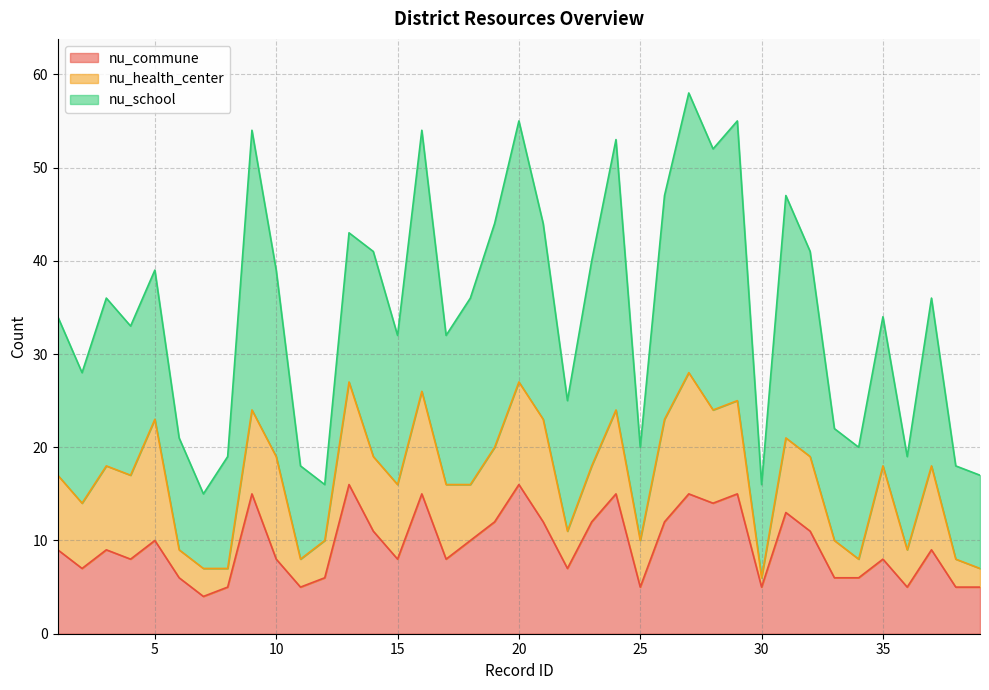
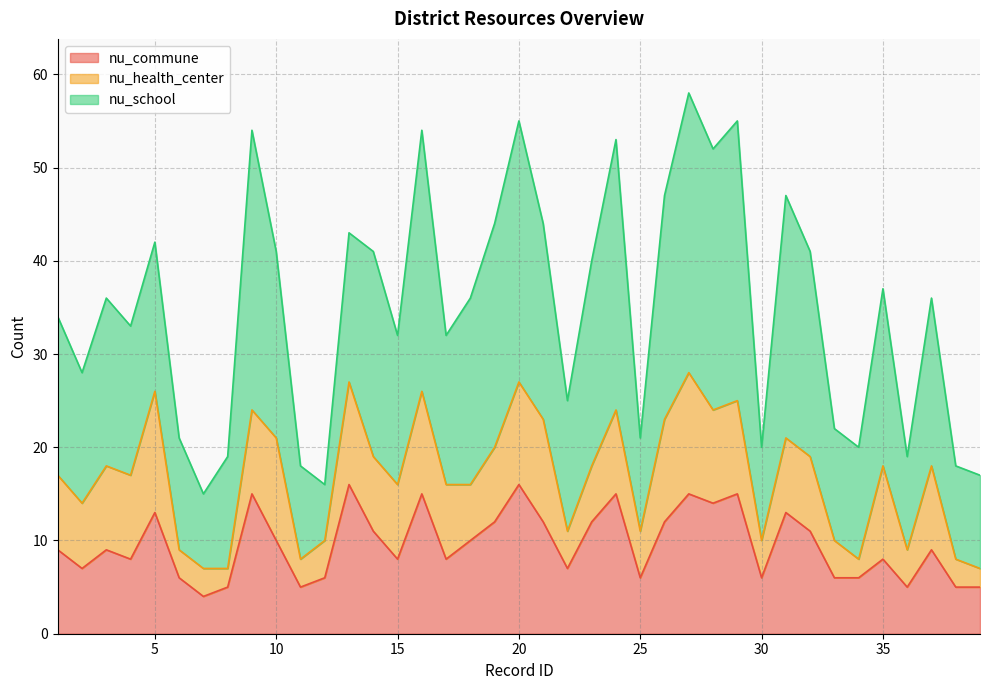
  {
    "nu_commune": {
-     "5": 10,
-     "10": 8,
+     "5": 13,
+     "10": 10,
      "15": 8,
      "20": 16,
-     "25": 5,
-     "30": 5,
+     "25": 6,
+     "30": 6,
      "35": 8
    },
    "nu_health_center": {
      "15": 16,
      "20": 27,
-     "30": 1,
+     "30": 4,
      "35": 18
    },
    "nu_school": {
      "5": 16,
      "10": 20,
      "15": 16,
      "20": 28,
      "25": 10,
      "30": 10,
-     "35": 16
+     "35": 19
    }
  }
